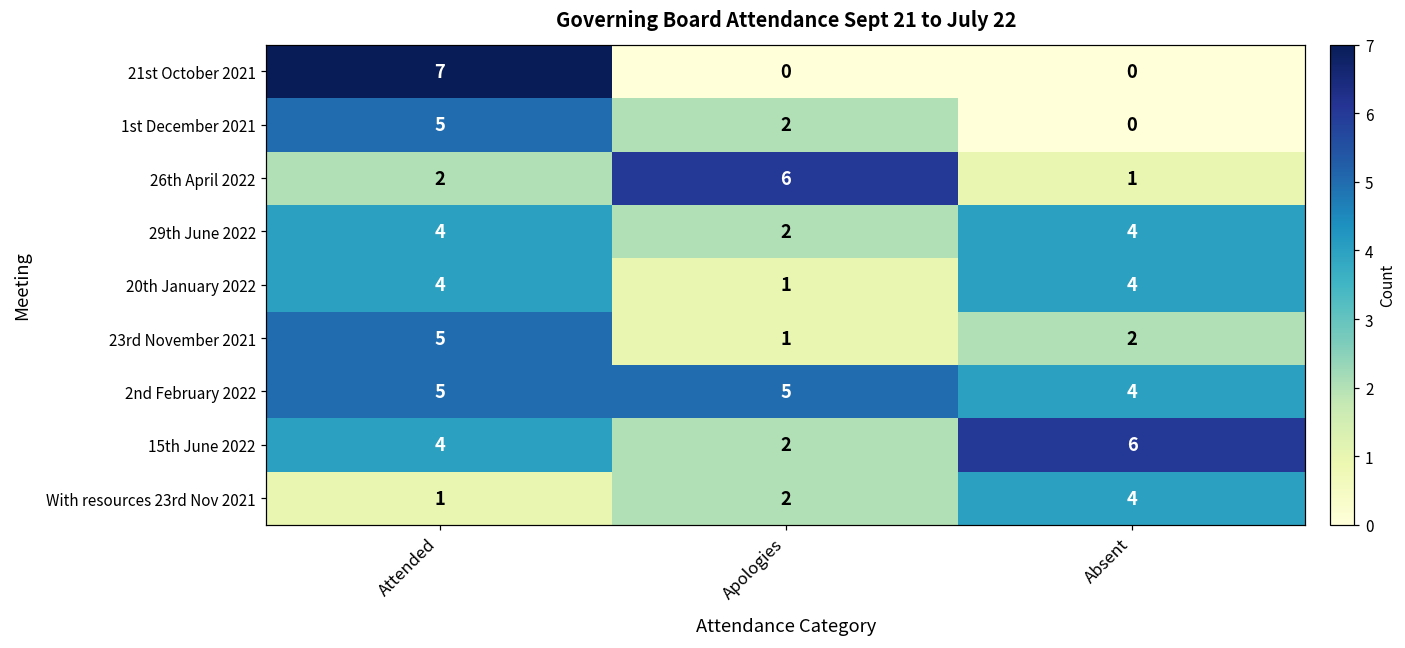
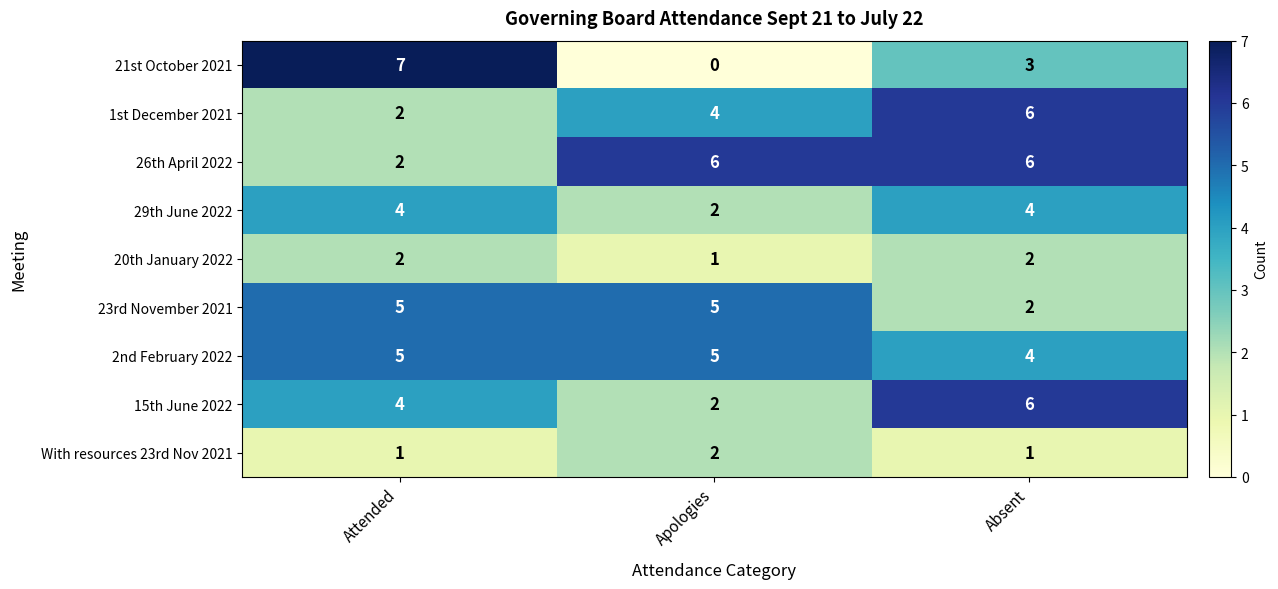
  {
    "21st October 2021": {
      "Attended": 7,
      "Apologies": 0,
-     "Absent": 0
+     "Absent": 3
    },
    "1st December 2021": {
-     "Attended": 5,
-     "Apologies": 2,
-     "Absent": 0
+     "Attended": 2,
+     "Apologies": 4,
+     "Absent": 6
    },
    "26th April 2022": {
      "Attended": 2,
      "Apologies": 6,
-     "Absent": 1
+     "Absent": 6
    },
    "29th June 2022": {
      "Attended": 4,
      "Apologies": 2,
      "Absent": 4
    },
    "20th January 2022": {
-     "Attended": 4,
+     "Attended": 2,
      "Apologies": 1,
-     "Absent": 4
+     "Absent": 2
    },
    "23rd November 2021": {
      "Attended": 5,
-     "Apologies": 1,
+     "Apologies": 5,
      "Absent": 2
    },
    "2nd February 2022": {
      "Attended": 5,
      "Apologies": 5,
      "Absent": 4
    },
    "15th June 2022": {
      "Attended": 4,
      "Apologies": 2,
      "Absent": 6
    },
    "With resources 23rd Nov 2021": {
      "Attended": 1,
      "Apologies": 2,
-     "Absent": 4
+     "Absent": 1
    }
  }
